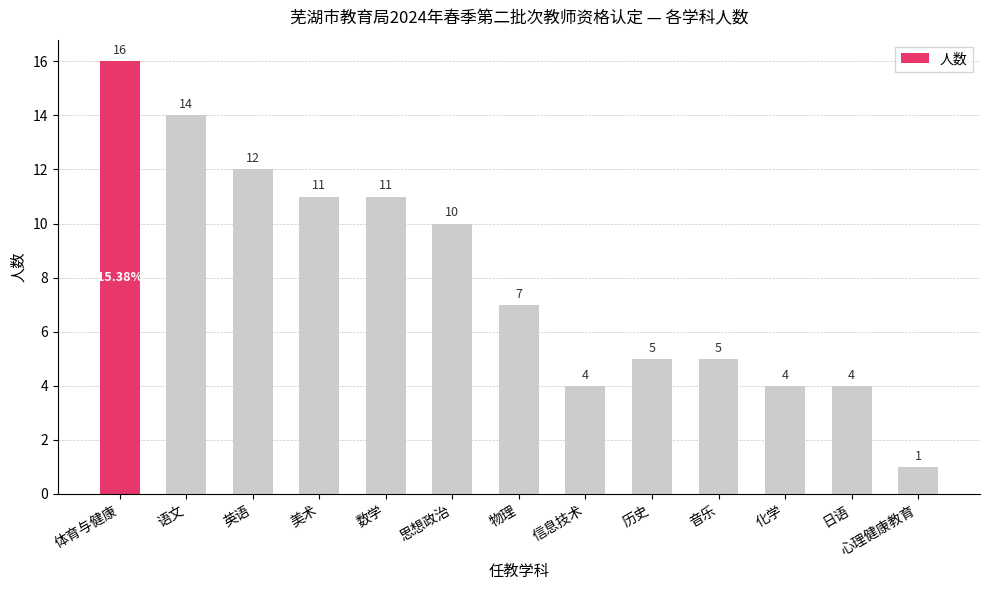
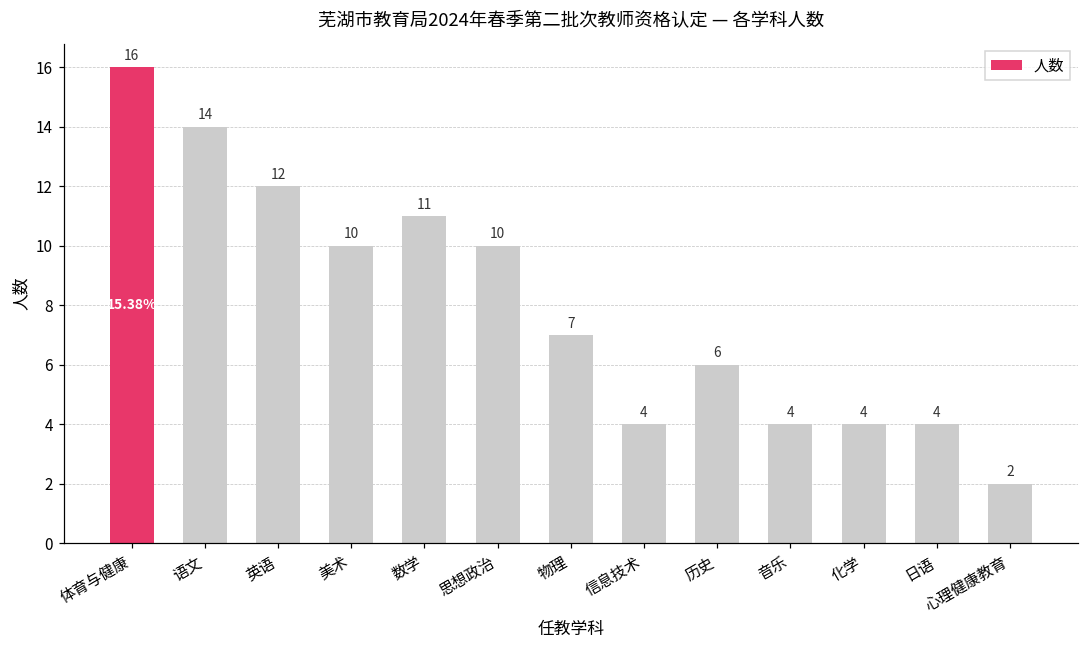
  {
    "体育与健康": 16,
    "语文": 14,
    "英语": 12,
-   "美术": 11,
+   "美术": 10,
    "数学": 11,
    "思想政治": 10,
    "物理": 7,
    "信息技术": 4,
-   "历史": 5,
-   "音乐": 5,
+   "历史": 6,
+   "音乐": 4,
    "化学": 4,
    "日语": 4,
-   "心理健康教育": 1
+   "心理健康教育": 2
  }
